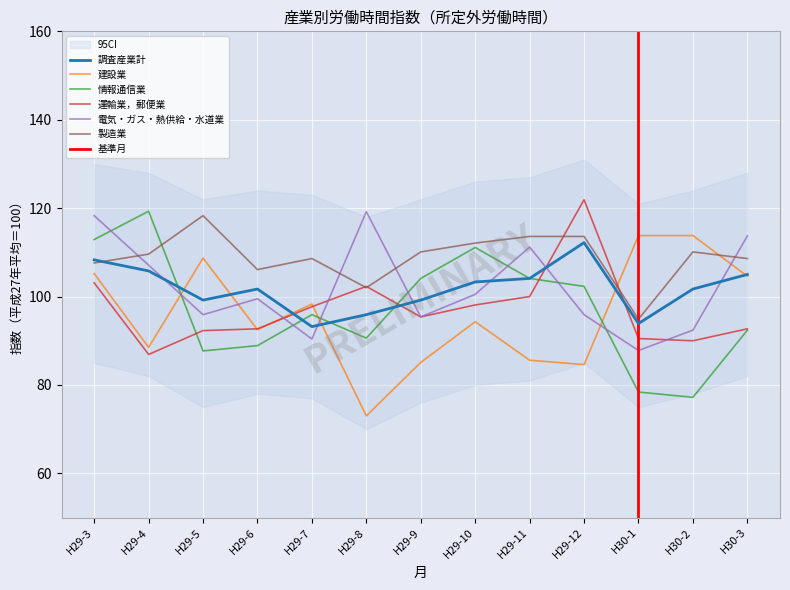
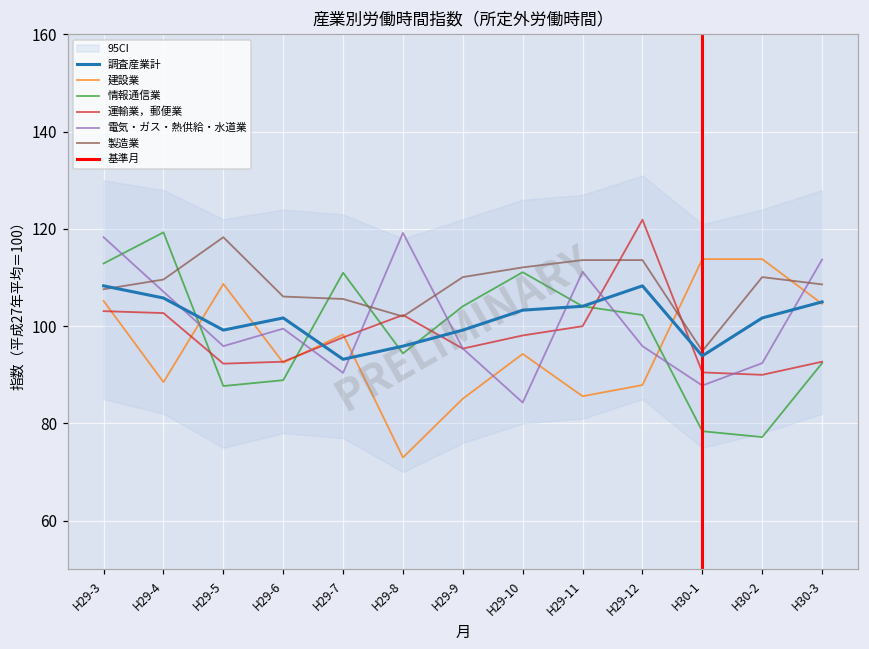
  {
    "調査産業計": {
      "H29-3": 108,
      "H29-4": 106,
      "H29-5": 99,
      "H29-6": 102,
      "H29-7": 93,
      "H29-8": 96,
      "H29-9": 99,
      "H29-10": 103,
-     "H29-12": 112,
+     "H29-12": 108,
      "H30-1": 94,
      "H30-2": 102
    },
    "建設業": {
      "H29-3": 105,
      "H29-4": 89,
      "H29-5": 109,
      "H29-7": 98,
      "H29-8": 73,
      "H29-9": 85,
      "H29-10": 94,
      "H29-11": 86,
-     "H29-12": 85,
+     "H29-12": 88,
      "H30-1": 114,
      "H30-2": 114
    },
    "情報通信業": {
      "H29-3": 113,
      "H29-4": 119,
      "H29-5": 88,
      "H29-6": 89,
-     "H29-7": 96,
-     "H29-8": 91,
+     "H29-7": 111,
+     "H29-8": 94,
      "H29-9": 104,
      "H29-10": 111,
      "H29-12": 102,
      "H30-1": 78,
      "H30-2": 77
    },
    "運輸業，郵便業": {
      "H29-3": 103,
-     "H29-4": 87,
+     "H29-4": 103,
      "H29-5": 92,
      "H29-7": 98,
      "H29-10": 98,
      "H29-11": 100,
      "H29-12": 122,
      "H30-1": 91,
      "H30-2": 90
    },
    "電気・ガス・熱供給・水道業": {
      "H29-3": 118,
      "H29-4": 107,
      "H29-5": 96,
      "H29-6": 100,
      "H29-7": 90,
      "H29-8": 119,
-     "H29-10": 101,
+     "H29-10": 84,
      "H29-11": 111,
      "H29-12": 96,
      "H30-1": 88,
      "H30-2": 92,
      "H30-3": 114
    },
    "製造業": {
      "H29-3": 108,
      "H29-4": 110,
      "H29-5": 118,
      "H29-6": 106,
-     "H29-7": 109,
+     "H29-7": 106,
      "H29-9": 110,
      "H29-10": 112,
      "H29-11": 114,
      "H29-12": 114,
      "H30-1": 95,
      "H30-2": 110,
      "H30-3": 109
    }
  }
